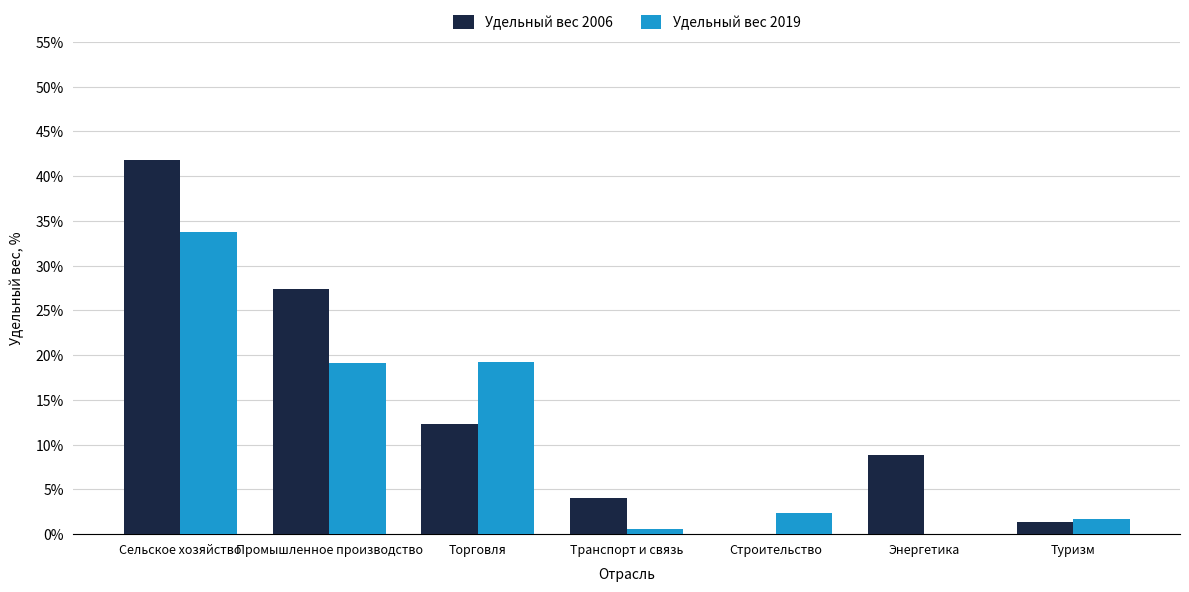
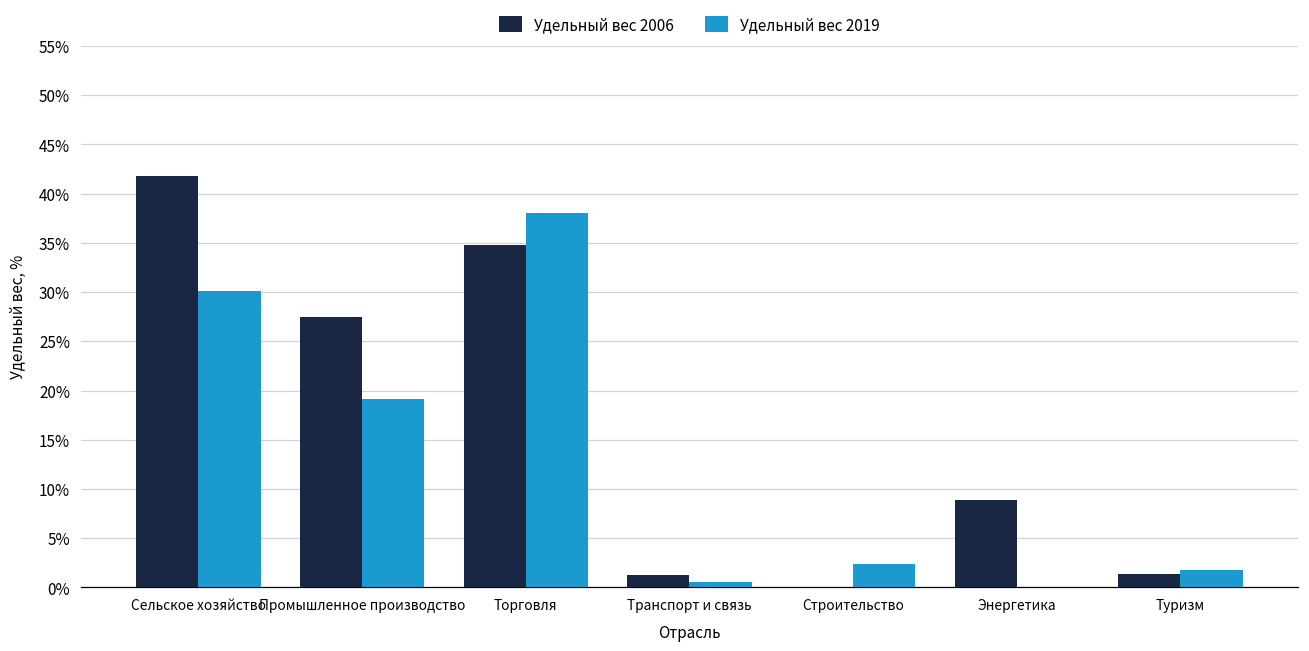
  {
    "Удельный вес 2006": {
      "Сельское хозяйство": "42%",
      "Промышленное производство": "27%",
-     "Торговля": "12%",
-     "Транспорт и связь": "4%",
+     "Торговля": "35%",
+     "Транспорт и связь": "1%",
      "Энергетика": "9%",
      "Туризм": "1%"
    },
    "Удельный вес 2019": {
-     "Сельское хозяйство": "34%",
+     "Сельское хозяйство": "30%",
      "Промышленное производство": "19%",
-     "Торговля": "19%",
+     "Торговля": "38%",
      "Транспорт и связь": "1%",
      "Строительство": "2%",
      "Энергетика": "0%",
      "Туризм": "2%"
    }
  }
